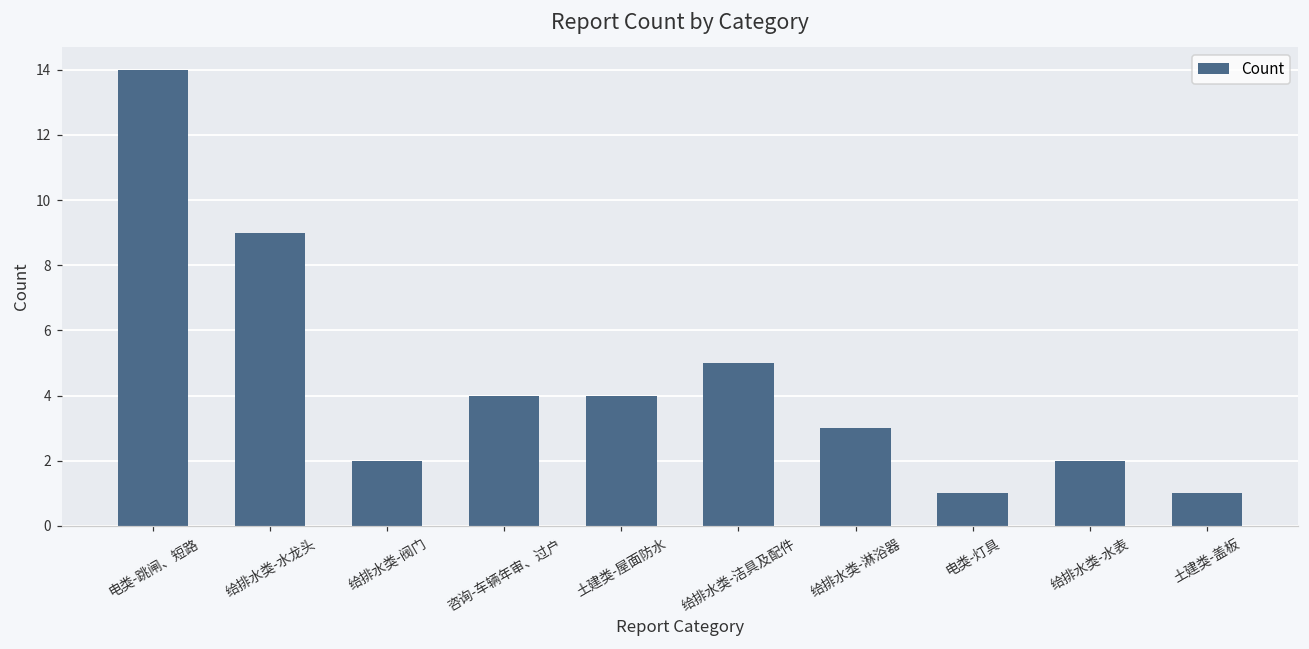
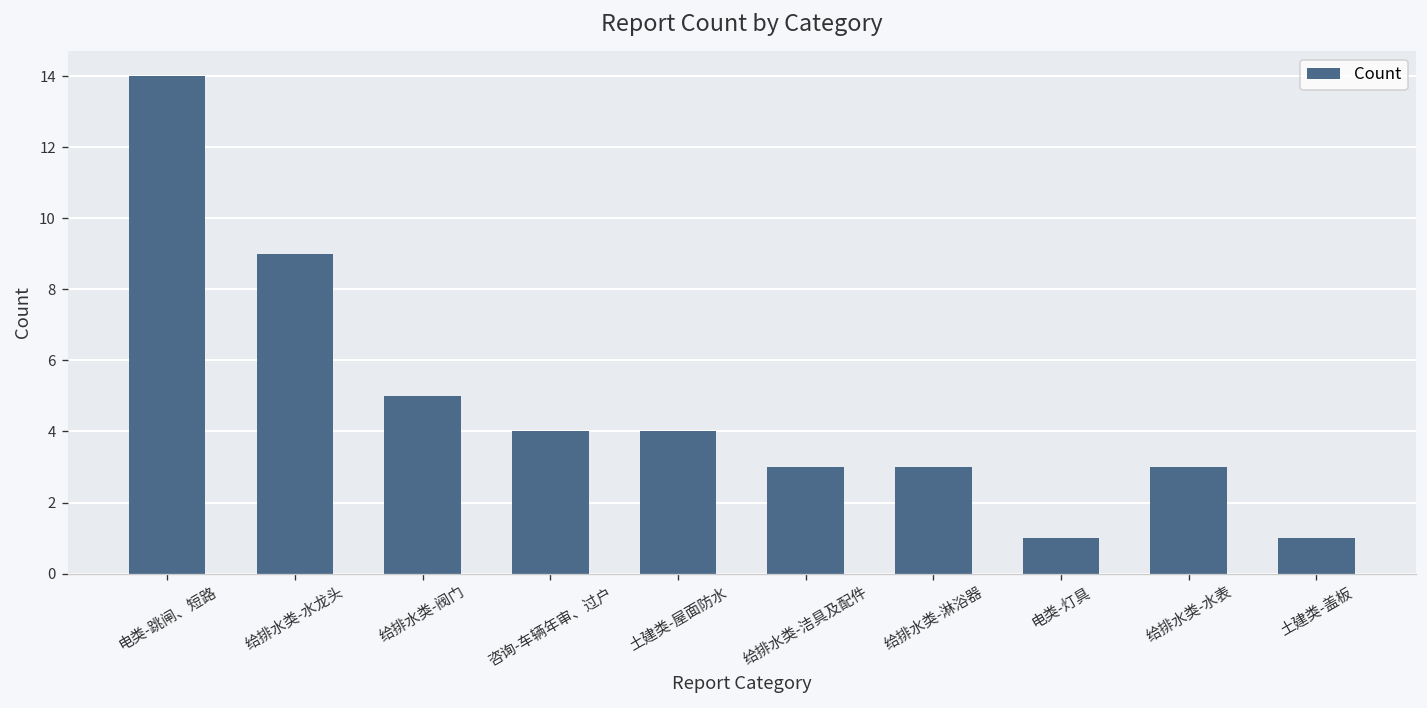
  {
    "电类-跳闸、短路": 14,
    "给排水类-水龙头": 9,
-   "给排水类-阀门": 2,
+   "给排水类-阀门": 5,
    "咨询-车辆年审、过户": 4,
    "土建类-屋面防水": 4,
-   "给排水类-洁具及配件": 5,
+   "给排水类-洁具及配件": 3,
    "给排水类-淋浴器": 3,
    "电类-灯具": 1,
-   "给排水类-水表": 2,
+   "给排水类-水表": 3,
    "土建类-盖板": 1
  }
